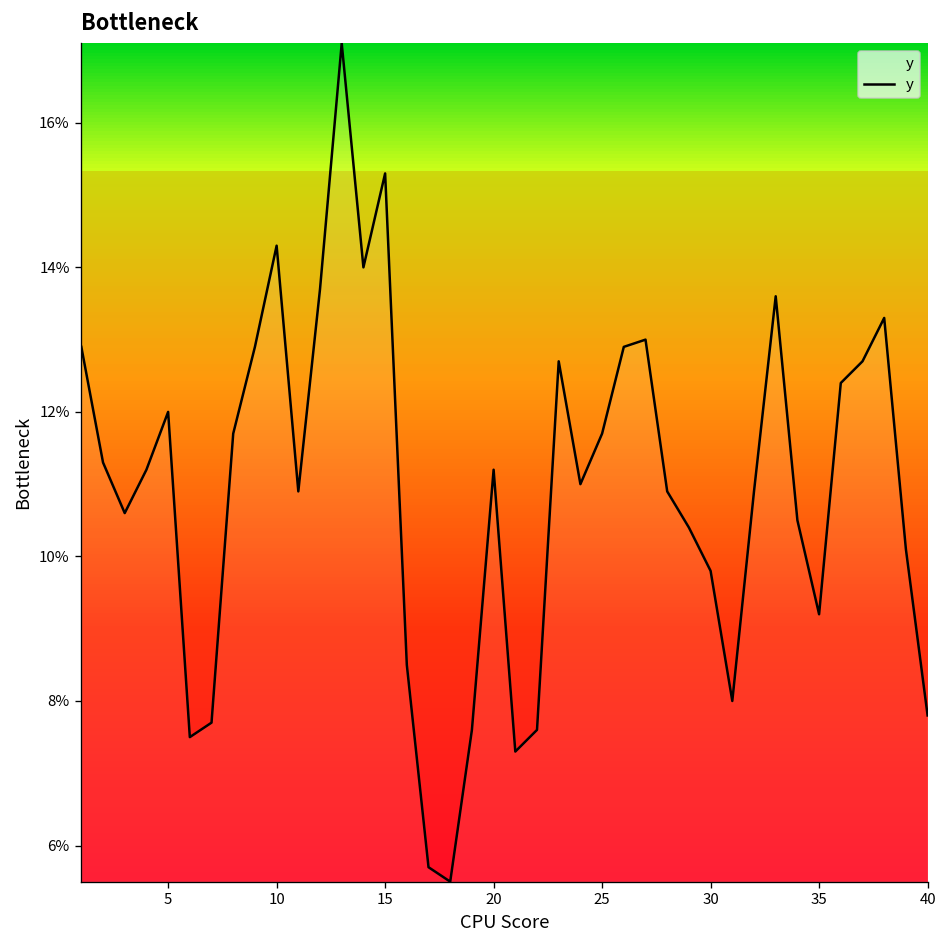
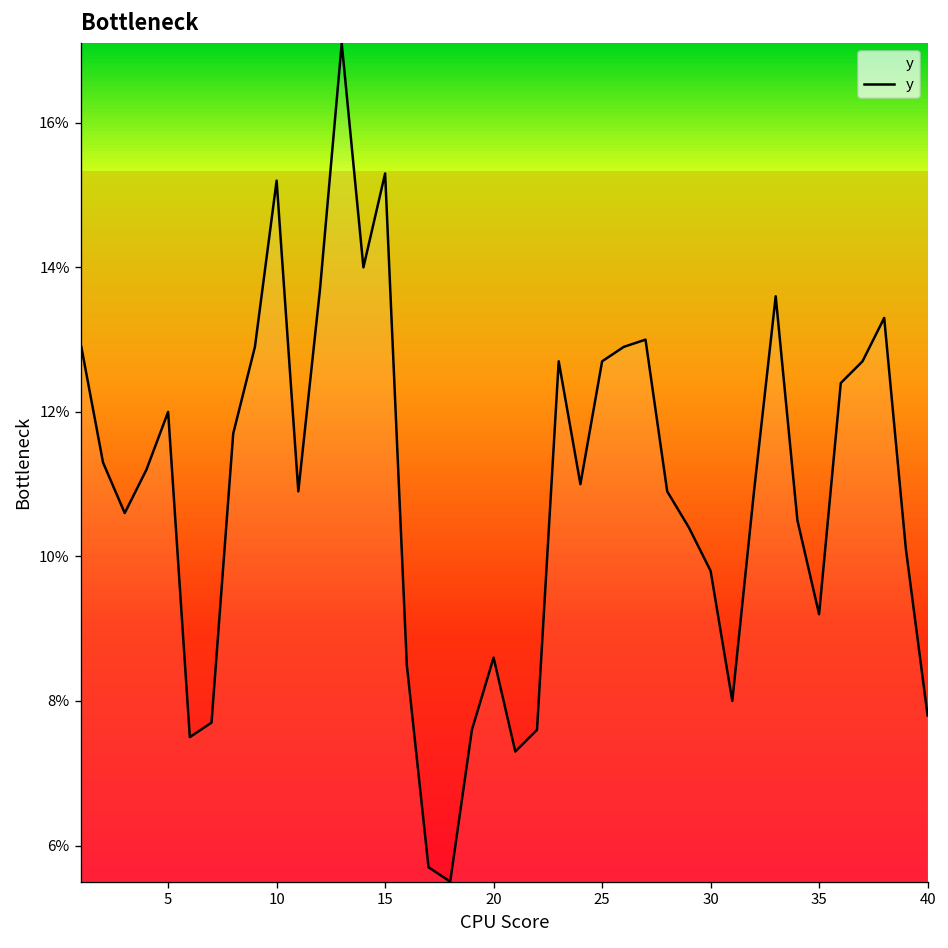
  {
    "5": "12.0%",
-   "10": "14.3%",
+   "10": "15.2%",
    "15": "15.3%",
-   "20": "11.2%",
-   "25": "11.7%",
+   "20": "8.6%",
+   "25": "12.7%",
    "30": "9.8%",
    "35": "9.2%",
    "40": "7.8%"
  }
